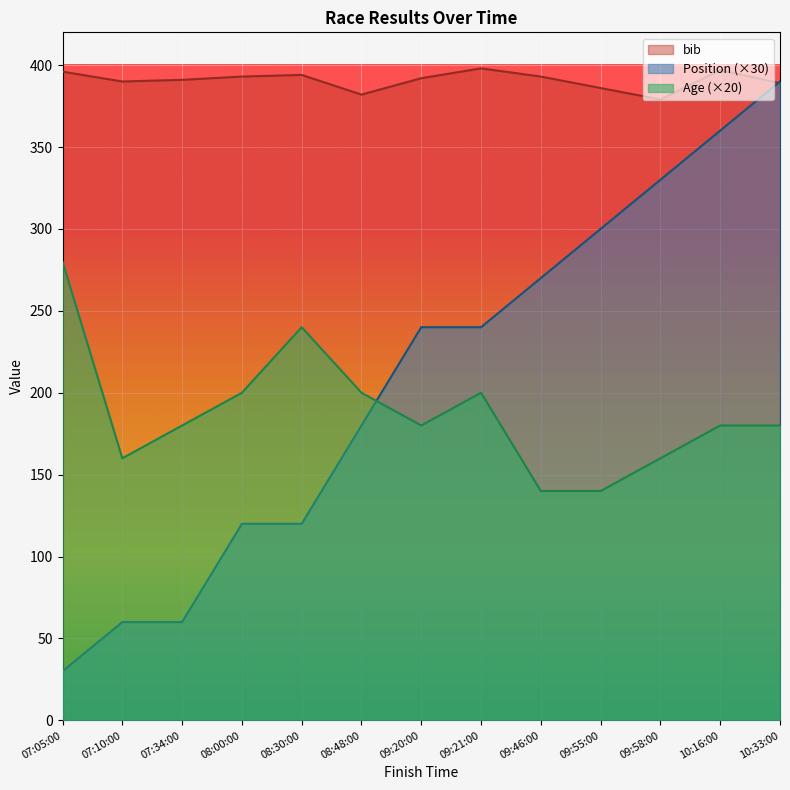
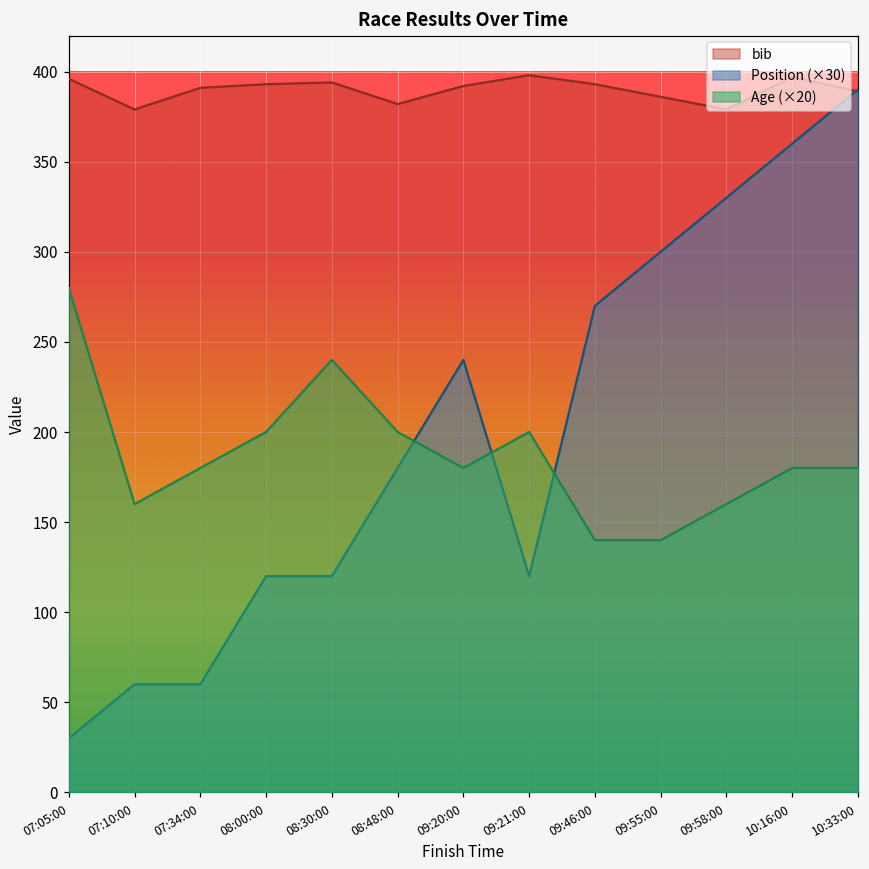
  {
    "bib": {
      "07:05:00": 396,
-     "07:10:00": 390,
+     "07:10:00": 379,
      "07:34:00": 391,
      "08:00:00": 393,
      "08:30:00": 394,
      "08:48:00": 382,
      "09:20:00": 392,
      "09:21:00": 398,
      "09:46:00": 393,
      "09:55:00": 386
    },
    "Position (×30)": {
      "07:05:00": 30,
      "07:10:00": 60,
      "07:34:00": 60,
      "08:00:00": 120,
      "08:30:00": 120,
      "08:48:00": 180,
      "09:20:00": 240,
-     "09:21:00": 240,
+     "09:21:00": 120,
      "09:46:00": 270,
      "09:55:00": 300,
      "09:58:00": 330,
      "10:16:00": 360
    },
    "Age (×20)": {
      "07:05:00": 280,
      "07:10:00": 160,
      "07:34:00": 180,
      "08:00:00": 200,
      "08:30:00": 240,
      "08:48:00": 200,
      "09:20:00": 180,
      "09:21:00": 200,
      "09:46:00": 140,
      "09:55:00": 140,
      "09:58:00": 160,
      "10:16:00": 180,
      "10:33:00": 180
    }
  }
